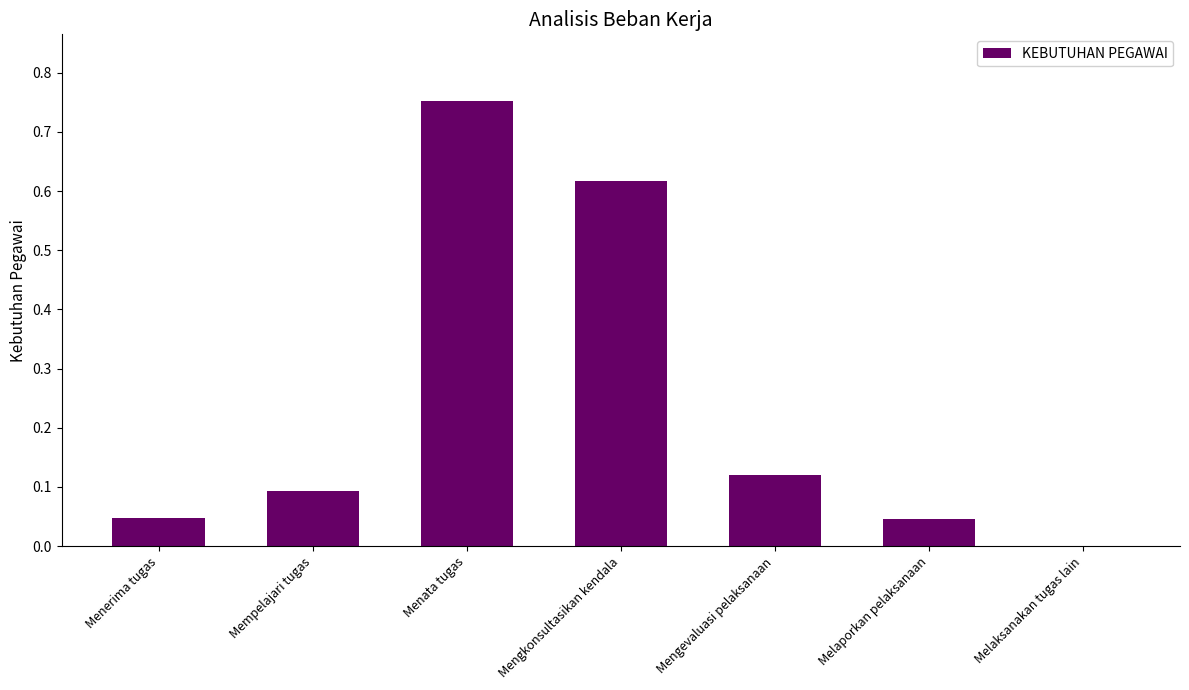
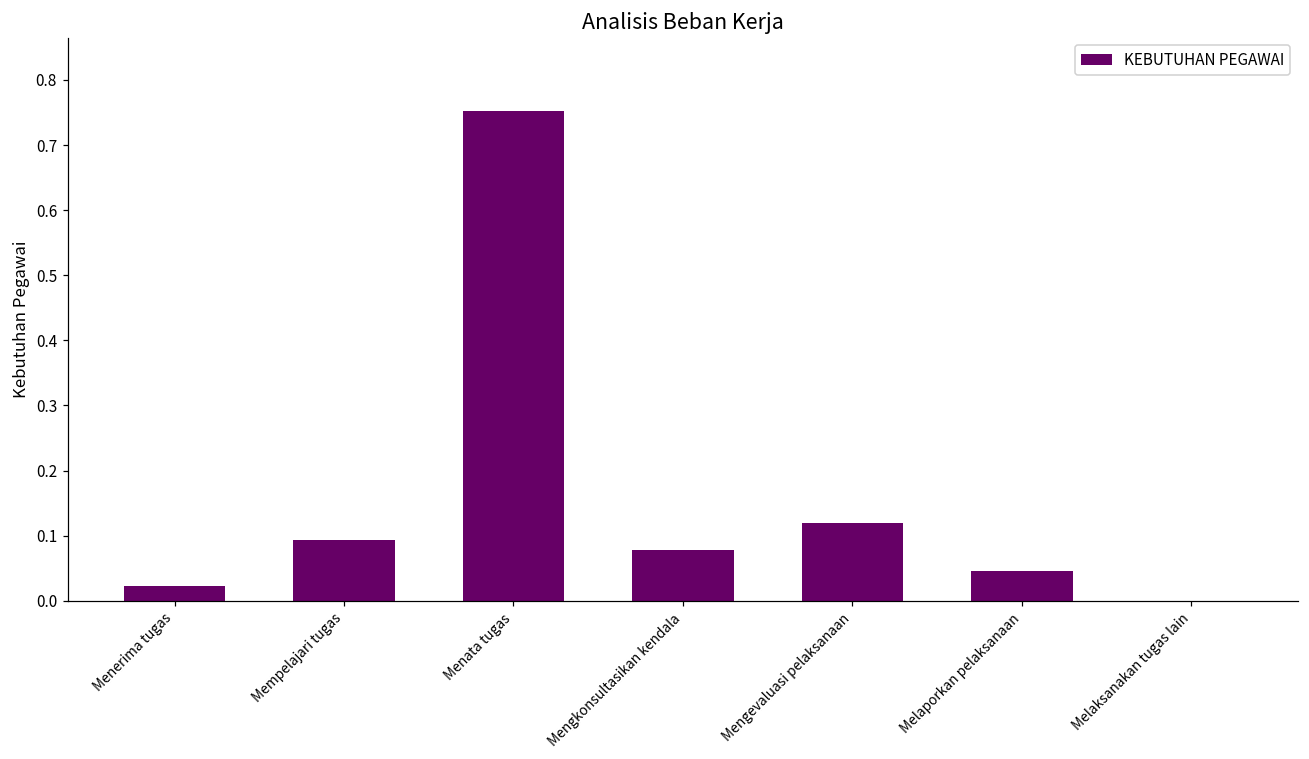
  {
-   "Menerima tugas": 0.05,
+   "Menerima tugas": 0.02,
    "Mempelajari tugas": 0.09,
    "Menata tugas": 0.75,
-   "Mengkonsultasikan kendala": 0.62,
+   "Mengkonsultasikan kendala": 0.08,
    "Mengevaluasi pelaksanaan": 0.12,
    "Melaporkan pelaksanaan": 0.05,
    "Melaksanakan tugas lain": 0.00
  }
